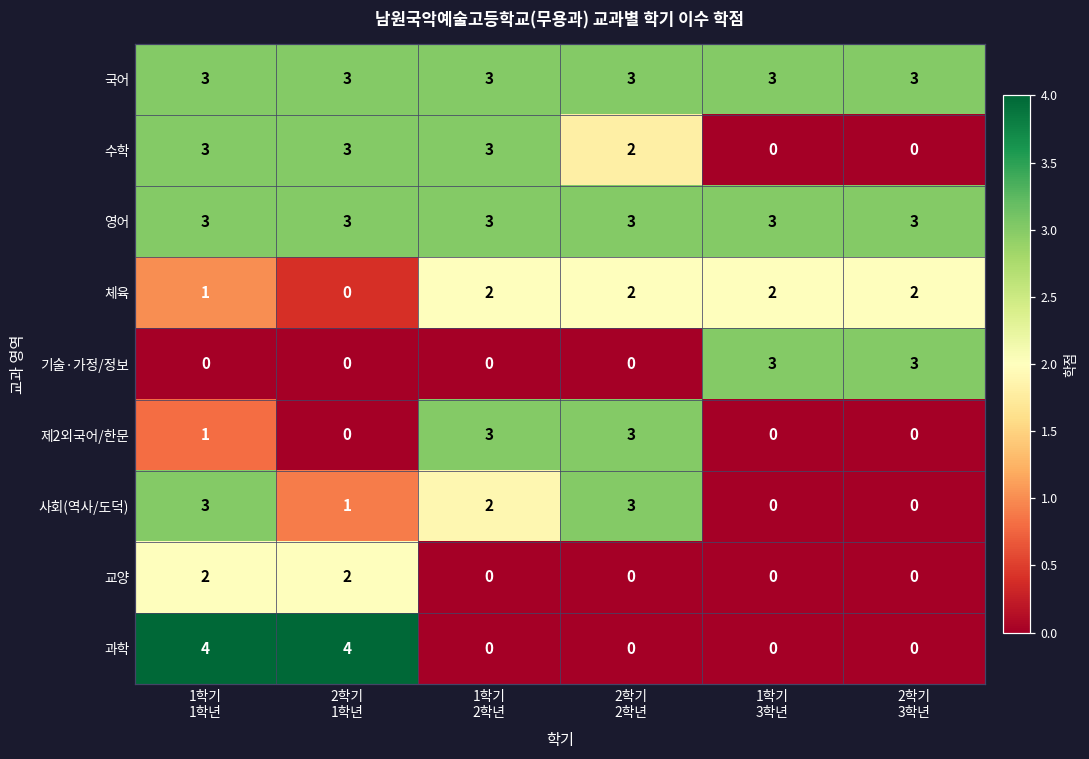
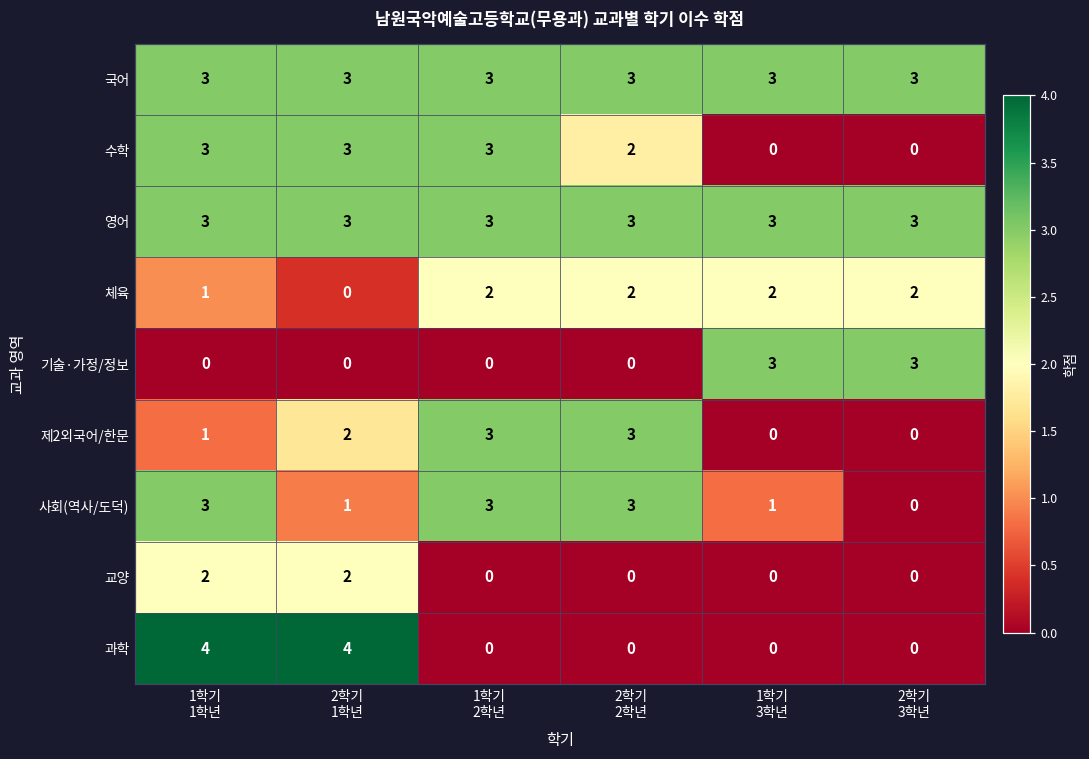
  {
    "국어": {
      "1학기 1학년": 3,
      "2학기 1학년": 3,
      "1학기 2학년": 3,
      "2학기 2학년": 3,
      "1학기 3학년": 3,
      "2학기 3학년": 3
    },
    "수학": {
      "1학기 1학년": 3,
      "2학기 1학년": 3,
      "1학기 2학년": 3,
      "2학기 2학년": 2,
      "1학기 3학년": 0,
      "2학기 3학년": 0
    },
    "영어": {
      "1학기 1학년": 3,
      "2학기 1학년": 3,
      "1학기 2학년": 3,
      "2학기 2학년": 3,
      "1학기 3학년": 3,
      "2학기 3학년": 3
    },
    "체육": {
      "1학기 1학년": 1,
      "2학기 1학년": 0,
      "1학기 2학년": 2,
      "2학기 2학년": 2,
      "1학기 3학년": 2,
      "2학기 3학년": 2
    },
    "기술·가정/정보": {
      "1학기 1학년": 0,
      "2학기 1학년": 0,
      "1학기 2학년": 0,
      "2학기 2학년": 0,
      "1학기 3학년": 3,
      "2학기 3학년": 3
    },
    "제2외국어/한문": {
      "1학기 1학년": 1,
-     "2학기 1학년": 0,
+     "2학기 1학년": 2,
      "1학기 2학년": 3,
      "2학기 2학년": 3,
      "1학기 3학년": 0,
      "2학기 3학년": 0
    },
    "사회(역사/도덕)": {
      "1학기 1학년": 3,
      "2학기 1학년": 1,
-     "1학기 2학년": 2,
+     "1학기 2학년": 3,
      "2학기 2학년": 3,
-     "1학기 3학년": 0,
+     "1학기 3학년": 1,
      "2학기 3학년": 0
    },
    "교양": {
      "1학기 1학년": 2,
      "2학기 1학년": 2,
      "1학기 2학년": 0,
      "2학기 2학년": 0,
      "1학기 3학년": 0,
      "2학기 3학년": 0
    },
    "과학": {
      "1학기 1학년": 4,
      "2학기 1학년": 4,
      "1학기 2학년": 0,
      "2학기 2학년": 0,
      "1학기 3학년": 0,
      "2학기 3학년": 0
    }
  }
